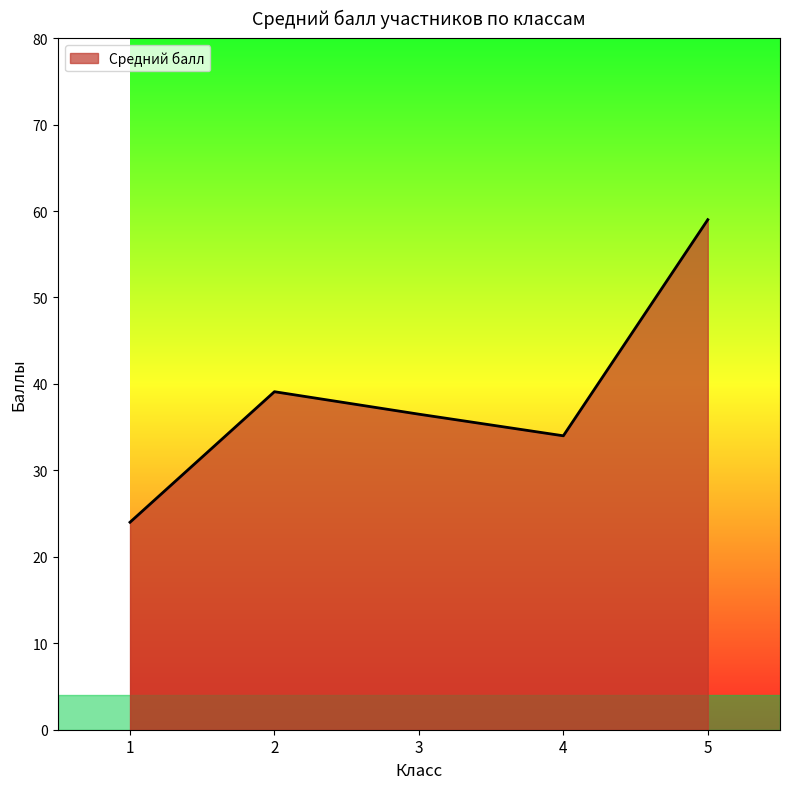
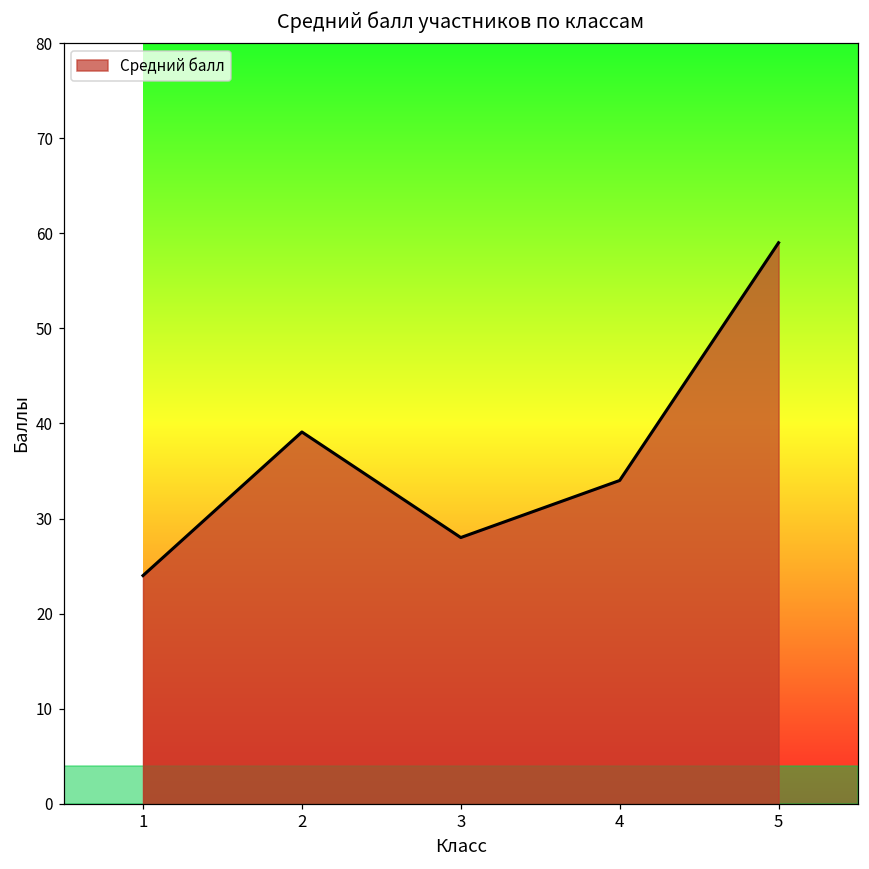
  {
    "1": 24,
    "2": 39,
-   "3": 37,
+   "3": 28,
    "4": 34,
    "5": 59
  }
